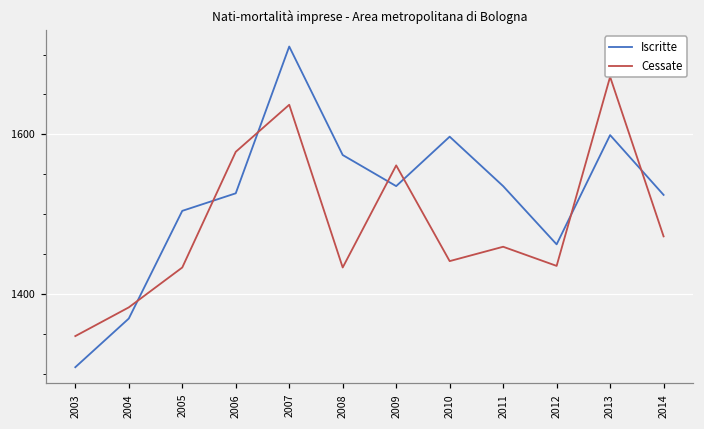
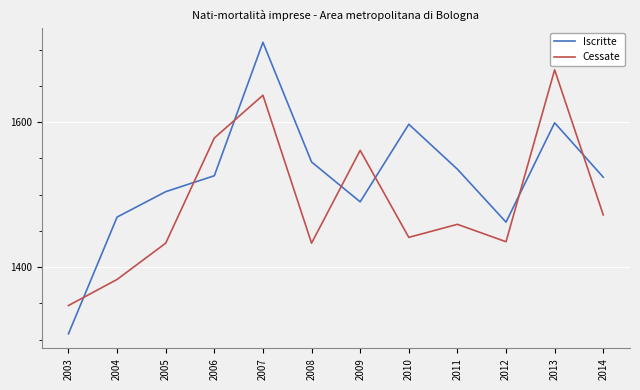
  {
    "Iscritte": {
      "2003": 1310,
-     "2004": 1370,
+     "2004": 1470,
      "2005": 1500,
      "2006": 1530,
      "2007": 1710,
-     "2008": 1570,
-     "2009": 1540,
+     "2008": 1550,
+     "2009": 1490,
      "2010": 1600,
      "2011": 1540,
      "2012": 1460,
      "2013": 1600,
      "2014": 1520
    },
    "Cessate": {
      "2003": 1350,
      "2004": 1380,
      "2005": 1430,
      "2006": 1580,
      "2007": 1640,
      "2008": 1430,
      "2009": 1560,
      "2010": 1440,
      "2011": 1460,
      "2012": 1440,
      "2013": 1670,
      "2014": 1470
    }
  }
